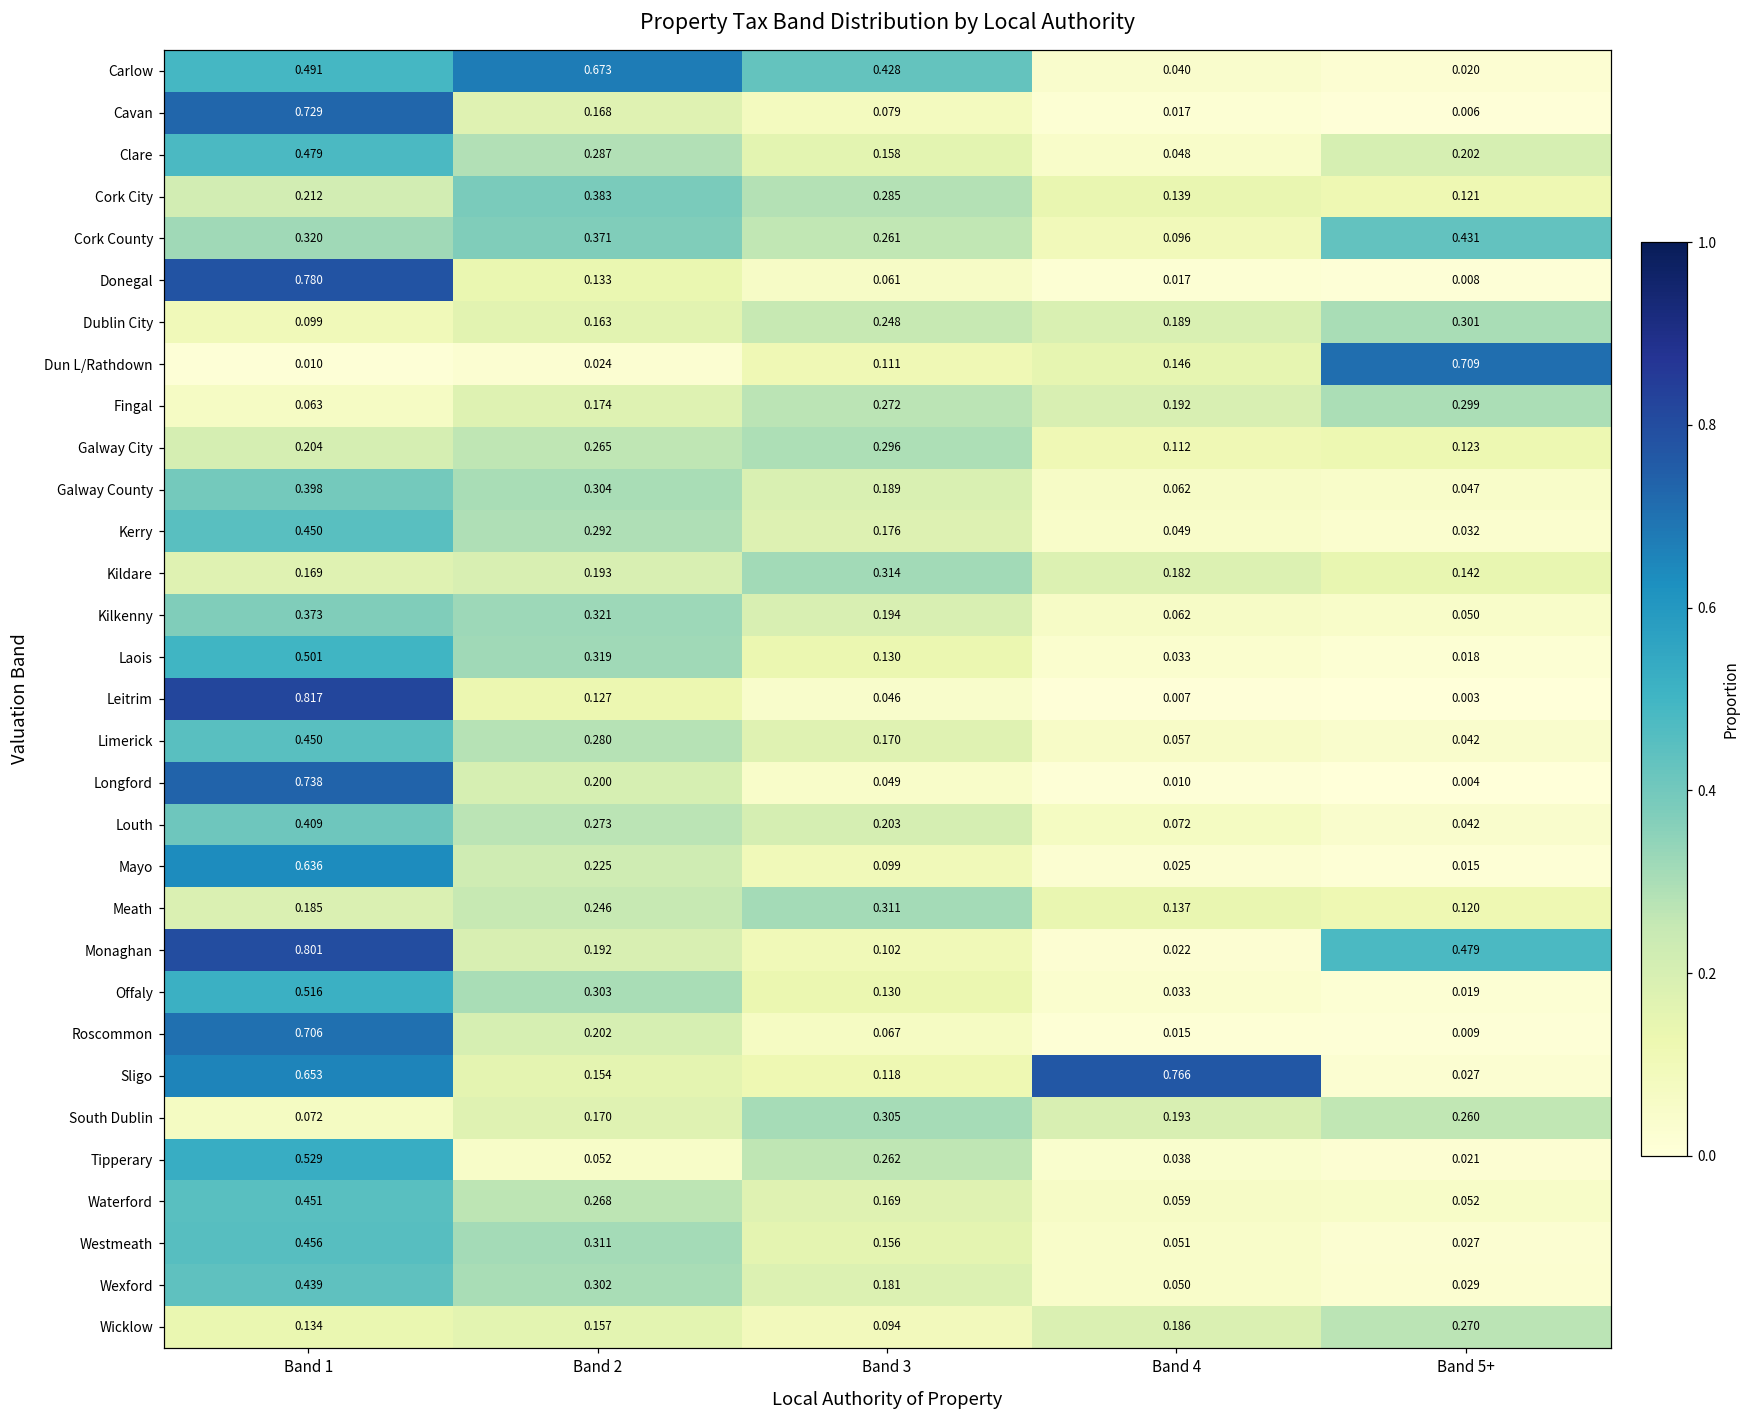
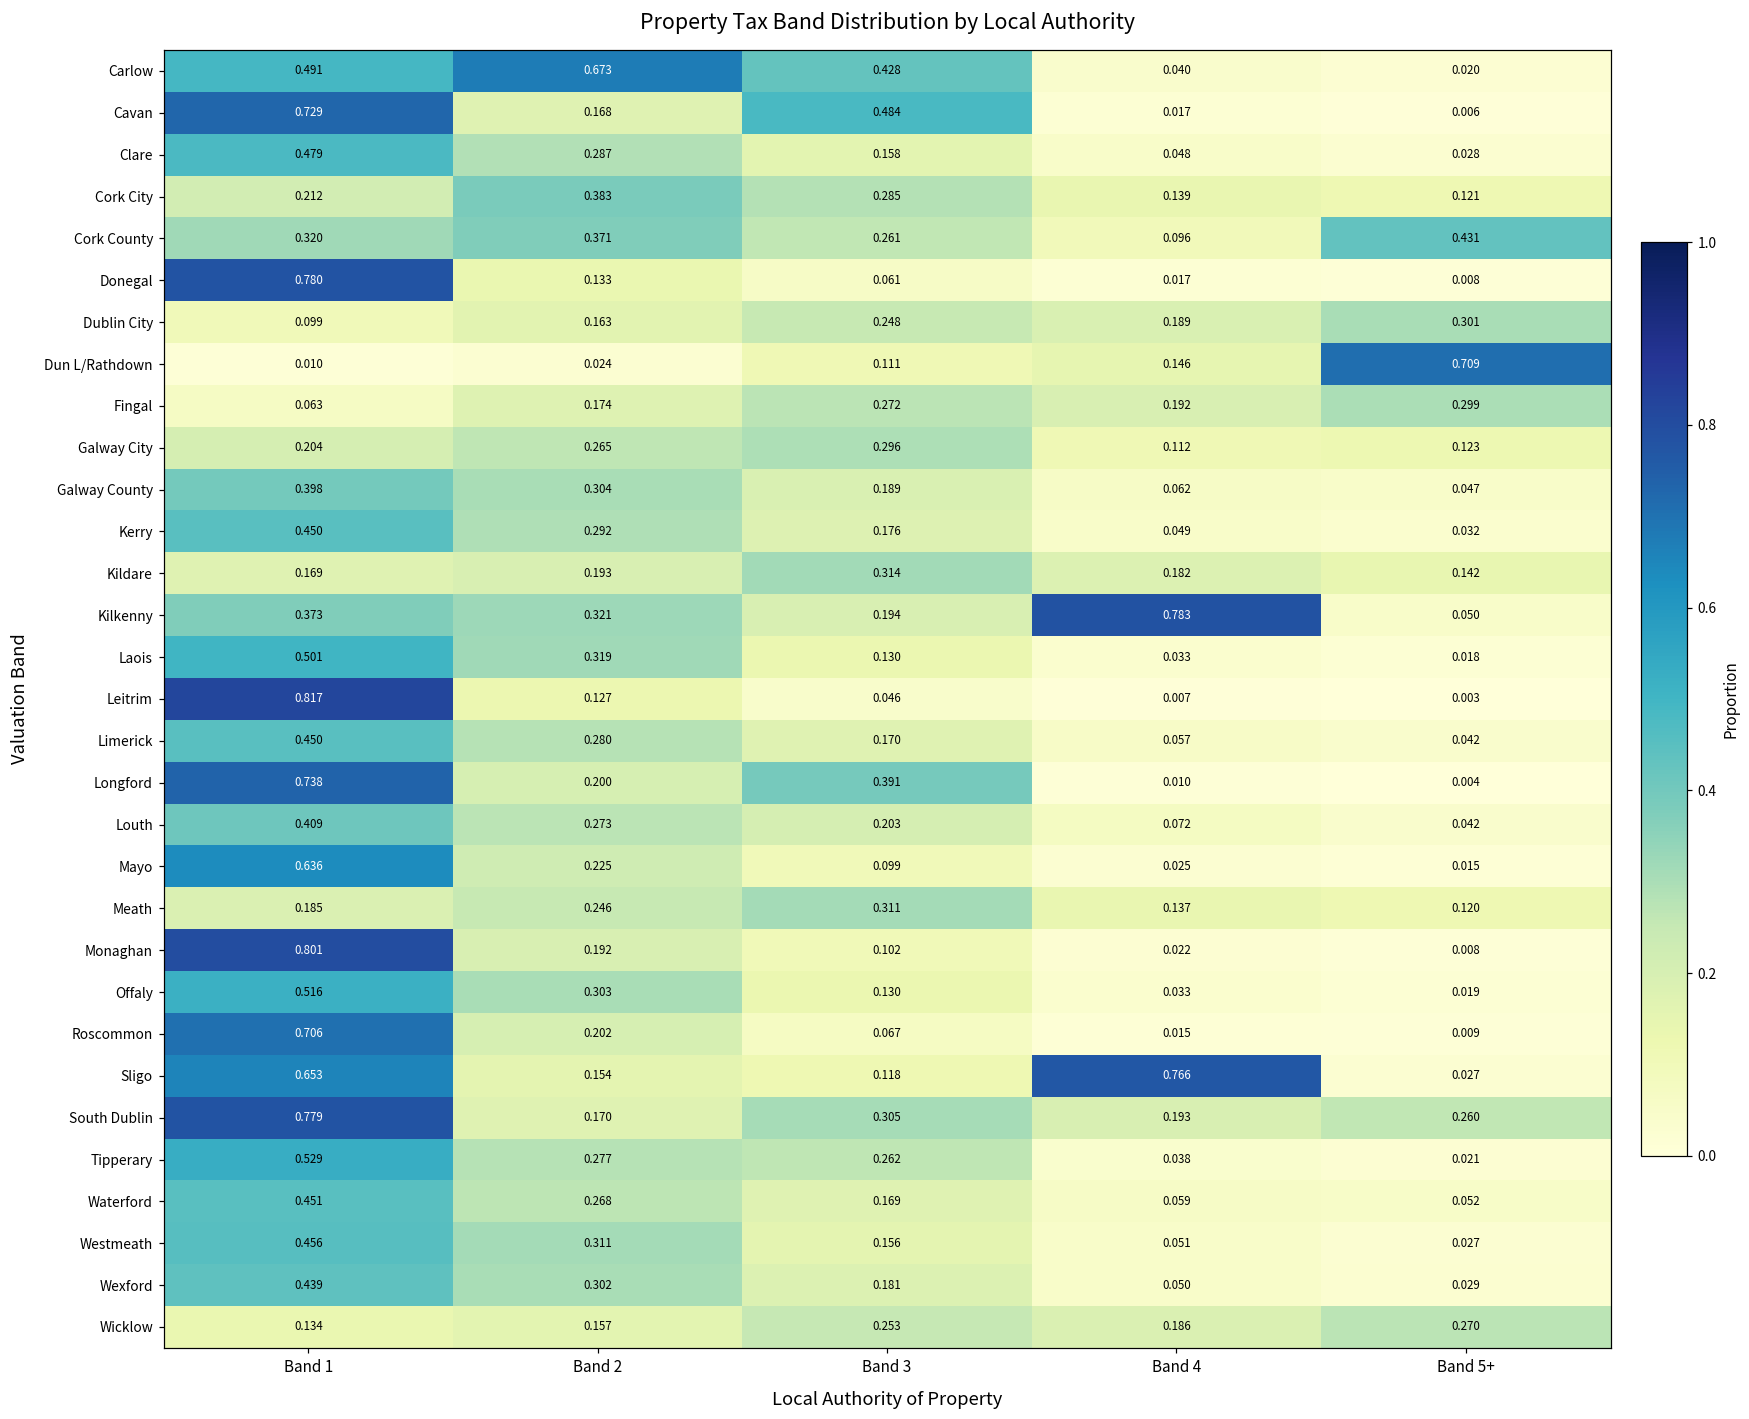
  {
    "Carlow": {
      "Band 1": 0.491,
      "Band 2": 0.673,
      "Band 3": 0.428,
      "Band 4": 0.040,
      "Band 5+": 0.020
    },
    "Cavan": {
      "Band 1": 0.729,
      "Band 2": 0.168,
-     "Band 3": 0.079,
+     "Band 3": 0.484,
      "Band 4": 0.017,
      "Band 5+": 0.006
    },
    "Clare": {
      "Band 1": 0.479,
      "Band 2": 0.287,
      "Band 3": 0.158,
      "Band 4": 0.048,
-     "Band 5+": 0.202
+     "Band 5+": 0.028
    },
    "Cork City": {
      "Band 1": 0.212,
      "Band 2": 0.383,
      "Band 3": 0.285,
      "Band 4": 0.139,
      "Band 5+": 0.121
    },
    "Cork County": {
      "Band 1": 0.320,
      "Band 2": 0.371,
      "Band 3": 0.261,
      "Band 4": 0.096,
      "Band 5+": 0.431
    },
    "Donegal": {
      "Band 1": 0.780,
      "Band 2": 0.133,
      "Band 3": 0.061,
      "Band 4": 0.017,
      "Band 5+": 0.008
    },
    "Dublin City": {
      "Band 1": 0.099,
      "Band 2": 0.163,
      "Band 3": 0.248,
      "Band 4": 0.189,
      "Band 5+": 0.301
    },
    "Dun L/Rathdown": {
      "Band 1": 0.010,
      "Band 2": 0.024,
      "Band 3": 0.111,
      "Band 4": 0.146,
      "Band 5+": 0.709
    },
    "Fingal": {
      "Band 1": 0.063,
      "Band 2": 0.174,
      "Band 3": 0.272,
      "Band 4": 0.192,
      "Band 5+": 0.299
    },
    "Galway City": {
      "Band 1": 0.204,
      "Band 2": 0.265,
      "Band 3": 0.296,
      "Band 4": 0.112,
      "Band 5+": 0.123
    },
    "Galway County": {
      "Band 1": 0.398,
      "Band 2": 0.304,
      "Band 3": 0.189,
      "Band 4": 0.062,
      "Band 5+": 0.047
    },
    "Kerry": {
      "Band 1": 0.450,
      "Band 2": 0.292,
      "Band 3": 0.176,
      "Band 4": 0.049,
      "Band 5+": 0.032
    },
    "Kildare": {
      "Band 1": 0.169,
      "Band 2": 0.193,
      "Band 3": 0.314,
      "Band 4": 0.182,
      "Band 5+": 0.142
    },
    "Kilkenny": {
      "Band 1": 0.373,
      "Band 2": 0.321,
      "Band 3": 0.194,
-     "Band 4": 0.062,
+     "Band 4": 0.783,
      "Band 5+": 0.050
    },
    "Laois": {
      "Band 1": 0.501,
      "Band 2": 0.319,
      "Band 3": 0.130,
      "Band 4": 0.033,
      "Band 5+": 0.018
    },
    "Leitrim": {
      "Band 1": 0.817,
      "Band 2": 0.127,
      "Band 3": 0.046,
      "Band 4": 0.007,
      "Band 5+": 0.003
    },
    "Limerick": {
      "Band 1": 0.450,
      "Band 2": 0.280,
      "Band 3": 0.170,
      "Band 4": 0.057,
      "Band 5+": 0.042
    },
    "Longford": {
      "Band 1": 0.738,
      "Band 2": 0.200,
-     "Band 3": 0.049,
+     "Band 3": 0.391,
      "Band 4": 0.010,
      "Band 5+": 0.004
    },
    "Louth": {
      "Band 1": 0.409,
      "Band 2": 0.273,
      "Band 3": 0.203,
      "Band 4": 0.072,
      "Band 5+": 0.042
    },
    "Mayo": {
      "Band 1": 0.636,
      "Band 2": 0.225,
      "Band 3": 0.099,
      "Band 4": 0.025,
      "Band 5+": 0.015
    },
    "Meath": {
      "Band 1": 0.185,
      "Band 2": 0.246,
      "Band 3": 0.311,
      "Band 4": 0.137,
      "Band 5+": 0.120
    },
    "Monaghan": {
      "Band 1": 0.801,
      "Band 2": 0.192,
      "Band 3": 0.102,
      "Band 4": 0.022,
-     "Band 5+": 0.479
+     "Band 5+": 0.008
    },
    "Offaly": {
      "Band 1": 0.516,
      "Band 2": 0.303,
      "Band 3": 0.130,
      "Band 4": 0.033,
      "Band 5+": 0.019
    },
    "Roscommon": {
      "Band 1": 0.706,
      "Band 2": 0.202,
      "Band 3": 0.067,
      "Band 4": 0.015,
      "Band 5+": 0.009
    },
    "Sligo": {
      "Band 1": 0.653,
      "Band 2": 0.154,
      "Band 3": 0.118,
      "Band 4": 0.766,
      "Band 5+": 0.027
    },
    "South Dublin": {
-     "Band 1": 0.072,
+     "Band 1": 0.779,
      "Band 2": 0.170,
      "Band 3": 0.305,
      "Band 4": 0.193,
      "Band 5+": 0.260
    },
    "Tipperary": {
      "Band 1": 0.529,
-     "Band 2": 0.052,
+     "Band 2": 0.277,
      "Band 3": 0.262,
      "Band 4": 0.038,
      "Band 5+": 0.021
    },
    "Waterford": {
      "Band 1": 0.451,
      "Band 2": 0.268,
      "Band 3": 0.169,
      "Band 4": 0.059,
      "Band 5+": 0.052
    },
    "Westmeath": {
      "Band 1": 0.456,
      "Band 2": 0.311,
      "Band 3": 0.156,
      "Band 4": 0.051,
      "Band 5+": 0.027
    },
    "Wexford": {
      "Band 1": 0.439,
      "Band 2": 0.302,
      "Band 3": 0.181,
      "Band 4": 0.050,
      "Band 5+": 0.029
    },
    "Wicklow": {
      "Band 1": 0.134,
      "Band 2": 0.157,
-     "Band 3": 0.094,
+     "Band 3": 0.253,
      "Band 4": 0.186,
      "Band 5+": 0.270
    }
  }
